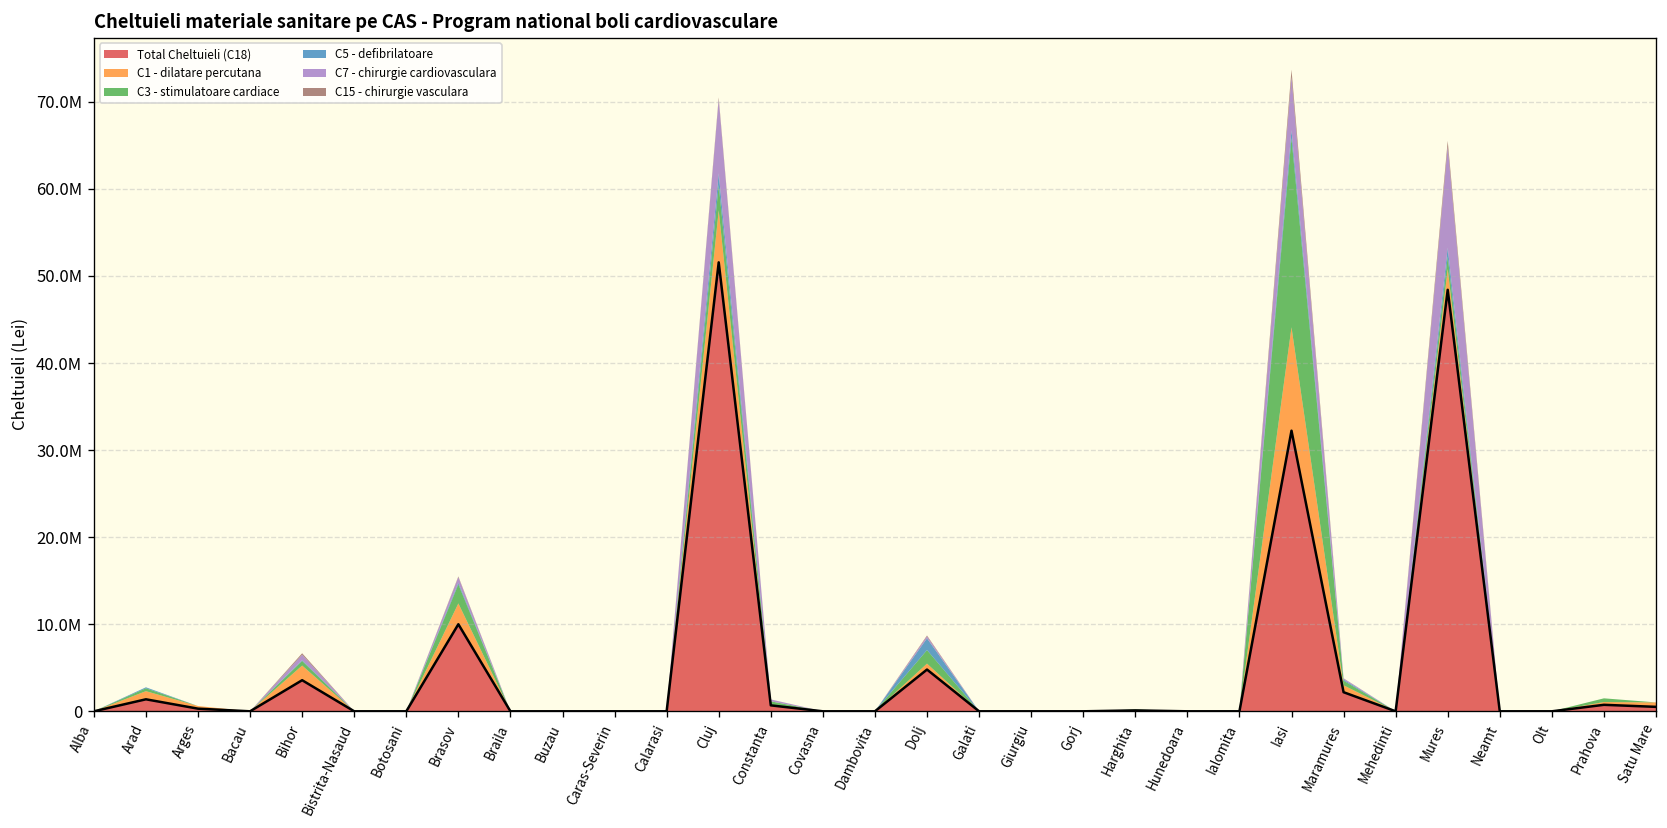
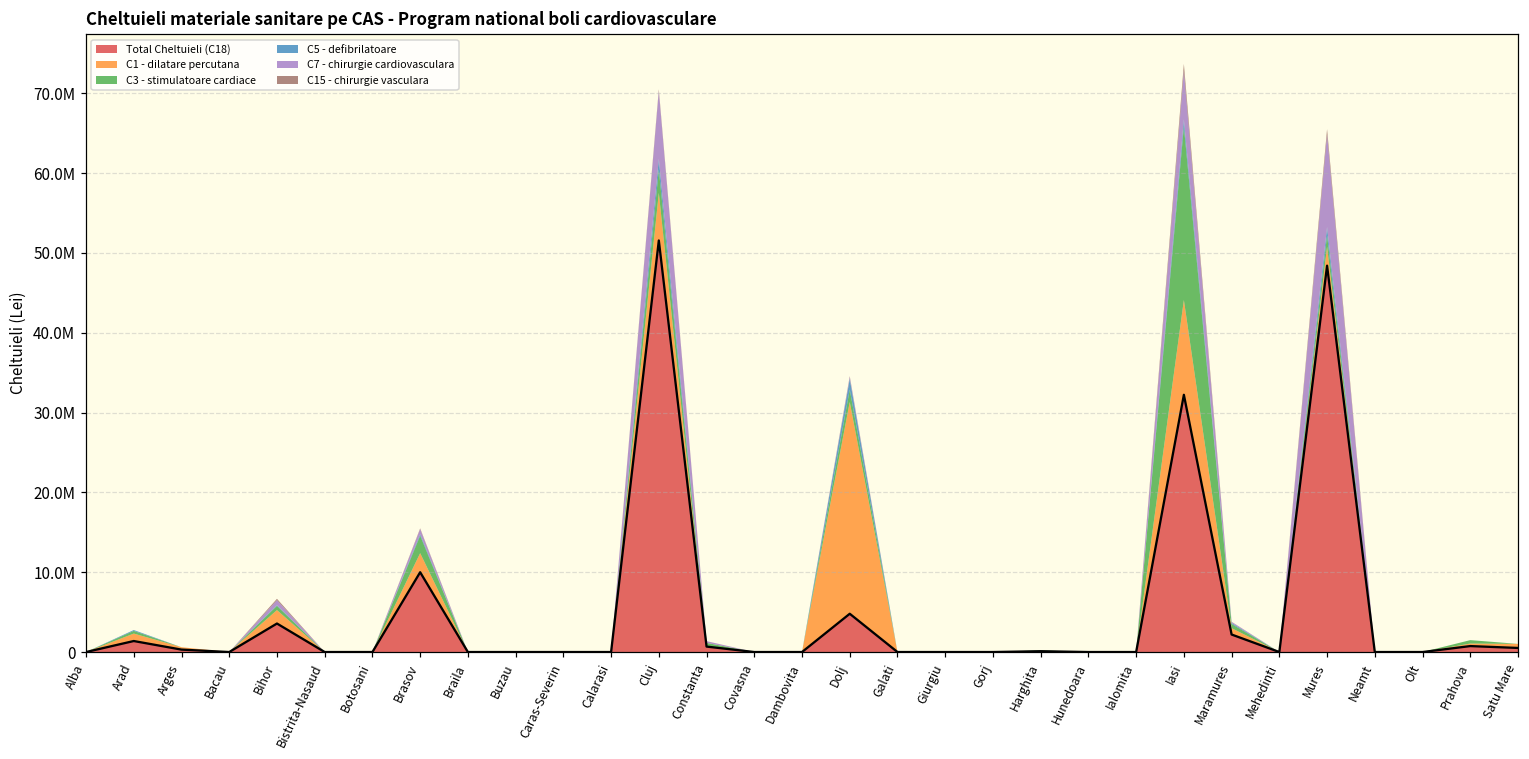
  {
    "Total Cheltuieli (C18)": {
      "Arad": 1000000,
      "Bihor": 4000000,
      "Brasov": 10000000,
      "Cluj": 52000000,
      "Dolj": 5000000,
      "Iasi": 32000000,
      "Maramures": 2000000,
      "Mures": 48000000,
      "Satu Mare": 1000000
    },
    "C1 - dilatare percutana": {
      "Bihor": 2000000,
      "Brasov": 2000000,
      "Cluj": 6000000,
-     "Dolj": 1000000,
+     "Dolj": 27000000,
      "Iasi": 12000000,
      "Maramures": 1000000,
      "Mures": 2000000
    },
    "C3 - stimulatoare cardiace": {
      "Cluj": 3000000,
      "Dolj": 2000000,
      "Iasi": 22000000,
      "Mures": 1000000
    },
    "C5 - defibrilatoare": {
      "Cluj": 1000000,
      "Iasi": 1000000,
      "Mures": 1000000
    },
    "C7 - chirurgie cardiovasculara": {
      "Iasi": 6000000,
      "Mures": 12000000
    },
    "C15 - chirurgie vasculara": {
      "Iasi": 1000000,
      "Mures": 1000000
    }
  }
